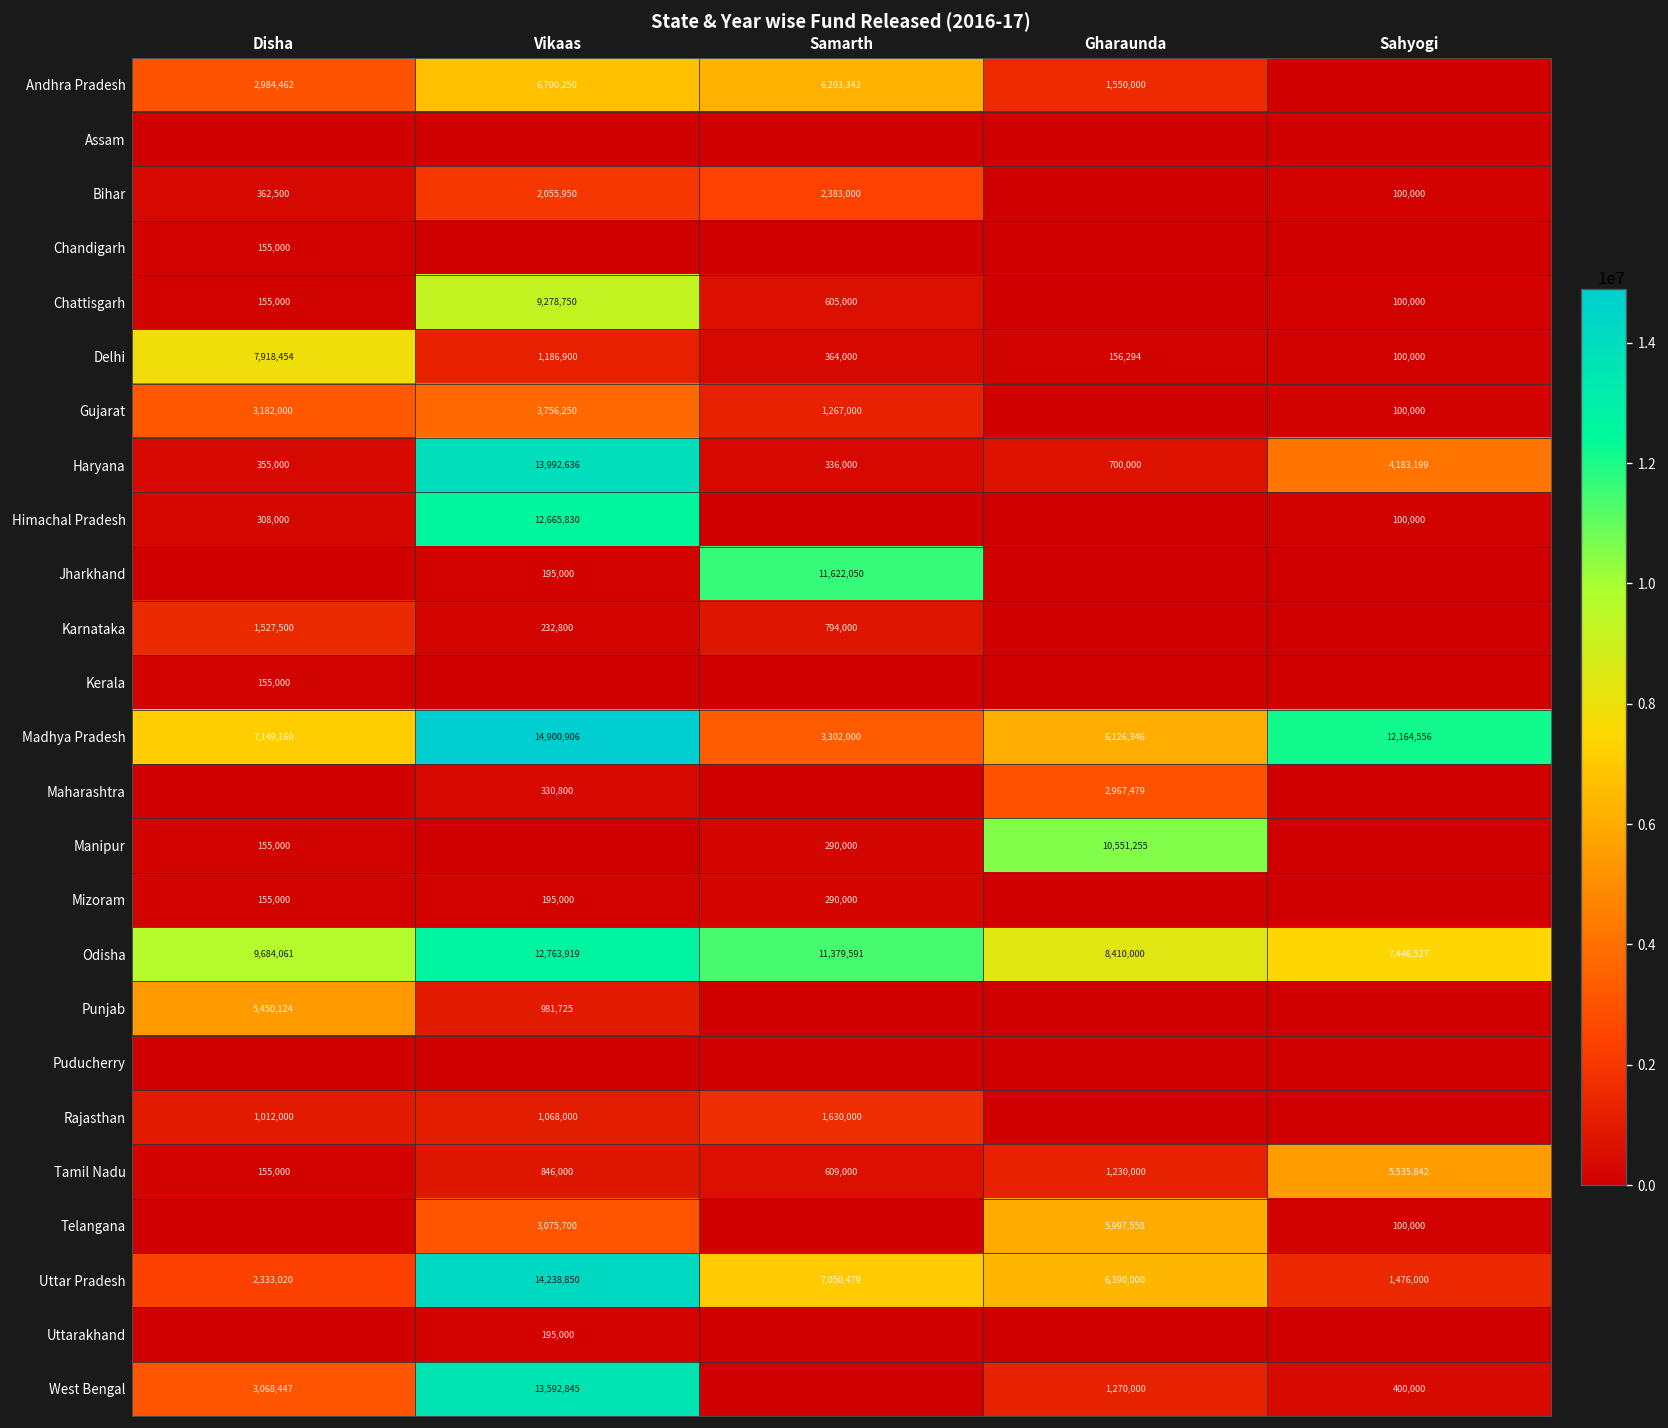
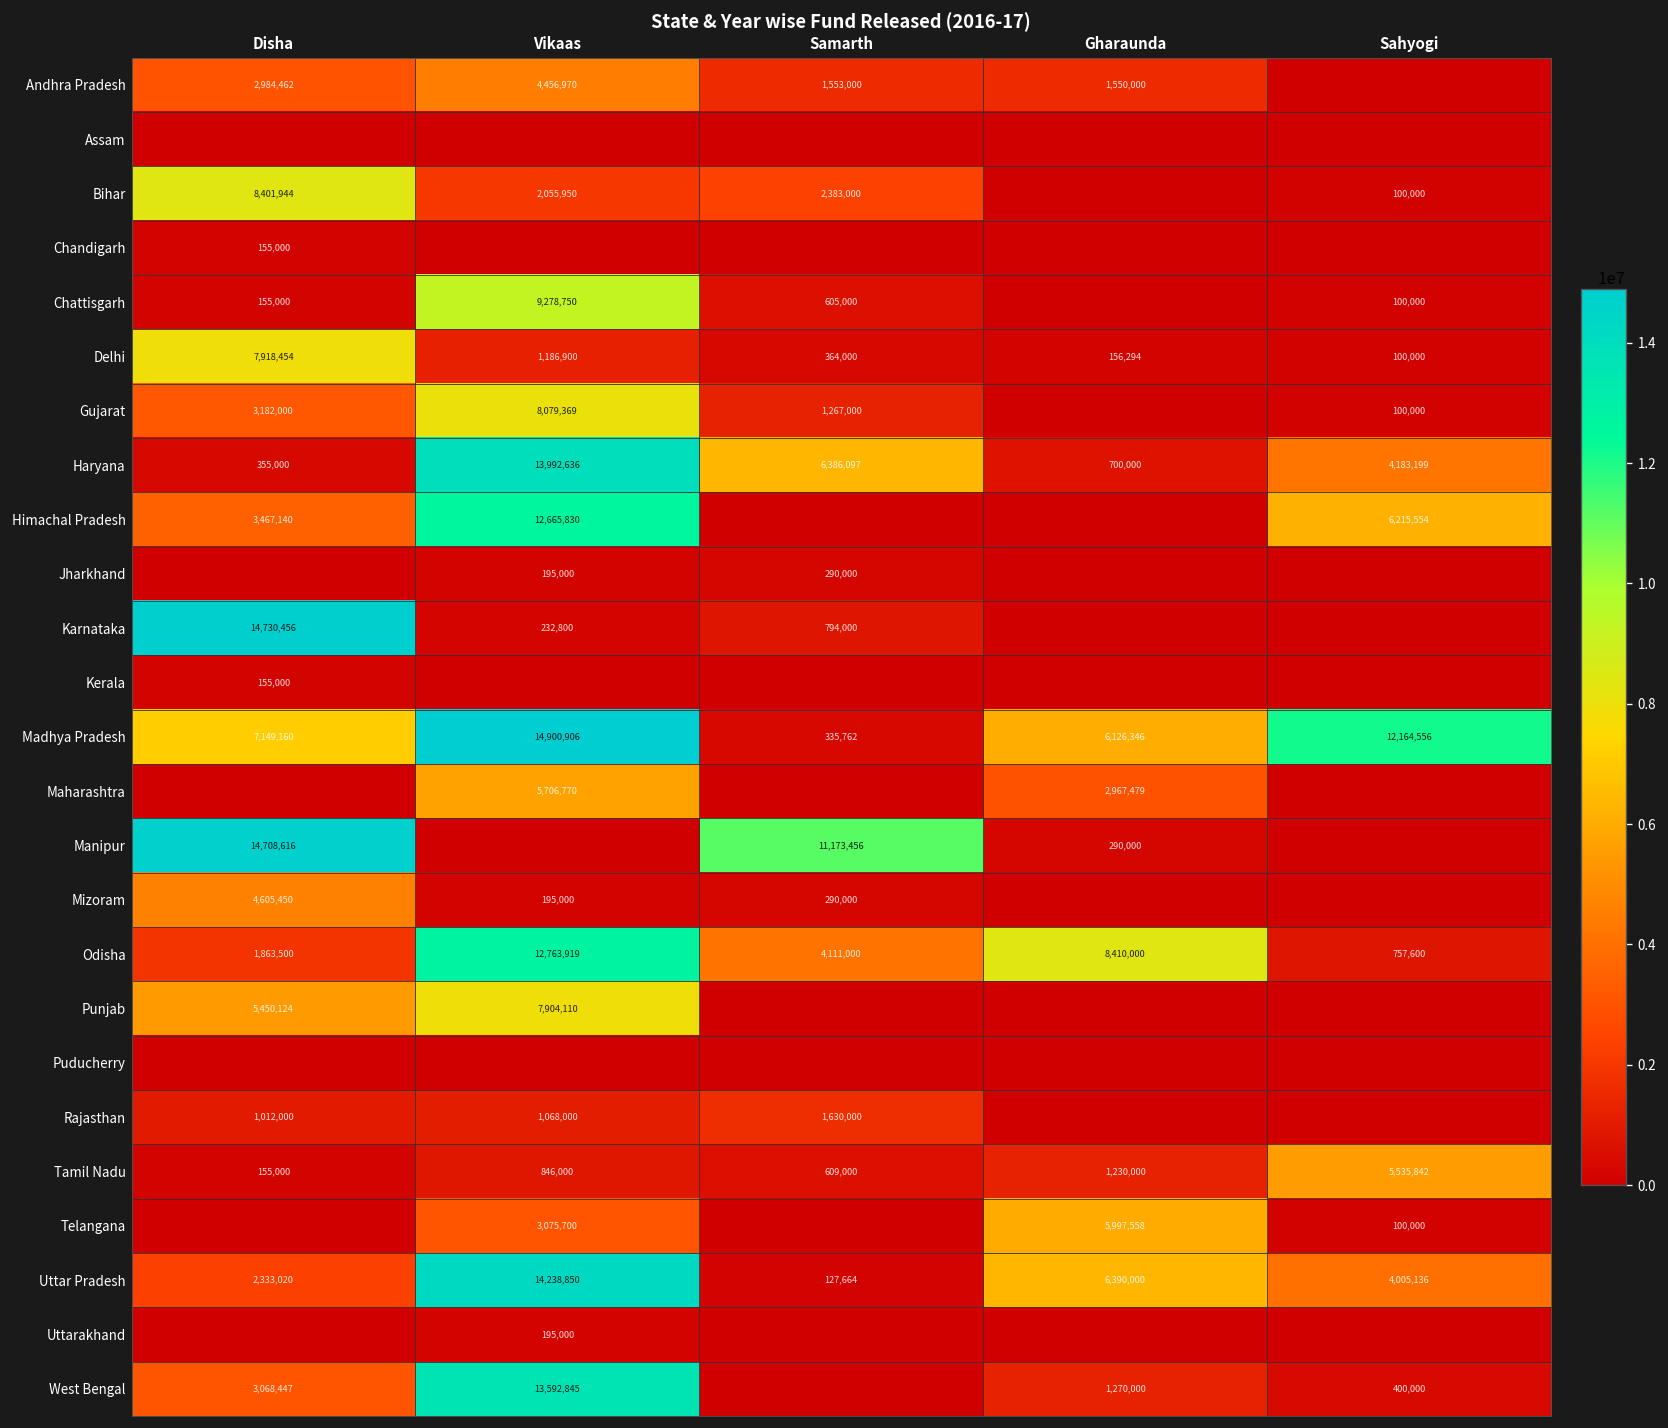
  {
    "Andhra Pradesh": {
      "Disha": "2,984,462",
-     "Vikaas": "6,700,250",
-     "Samarth": "6,203,342",
+     "Vikaas": "4,456,970",
+     "Samarth": "1,553,000",
      "Gharaunda": "1,550,000"
    },
    "Bihar": {
-     "Disha": "362,500",
+     "Disha": "8,401,944",
      "Vikaas": "2,055,950",
      "Samarth": "2,383,000",
      "Sahyogi": "100,000"
    },
    "Chandigarh": {
      "Disha": "155,000"
    },
    "Chattisgarh": {
      "Disha": "155,000",
      "Vikaas": "9,278,750",
      "Samarth": "605,000",
      "Sahyogi": "100,000"
    },
    "Delhi": {
      "Disha": "7,918,454",
      "Vikaas": "1,186,900",
      "Samarth": "364,000",
      "Gharaunda": "156,294",
      "Sahyogi": "100,000"
    },
    "Gujarat": {
      "Disha": "3,182,000",
-     "Vikaas": "3,756,250",
+     "Vikaas": "8,079,369",
      "Samarth": "1,267,000",
      "Sahyogi": "100,000"
    },
    "Haryana": {
      "Disha": "355,000",
      "Vikaas": "13,992,636",
-     "Samarth": "336,000",
+     "Samarth": "6,386,097",
      "Gharaunda": "700,000",
      "Sahyogi": "4,183,199"
    },
    "Himachal Pradesh": {
-     "Disha": "308,000",
+     "Disha": "3,467,140",
      "Vikaas": "12,665,830",
-     "Sahyogi": "100,000"
+     "Sahyogi": "6,215,554"
    },
    "Jharkhand": {
      "Vikaas": "195,000",
-     "Samarth": "11,622,050"
+     "Samarth": "290,000"
    },
    "Karnataka": {
-     "Disha": "1,527,500",
+     "Disha": "14,730,456",
      "Vikaas": "232,800",
      "Samarth": "794,000"
    },
    "Kerala": {
      "Disha": "155,000"
    },
    "Madhya Pradesh": {
      "Disha": "7,149,160",
      "Vikaas": "14,900,906",
-     "Samarth": "3,302,000",
+     "Samarth": "335,762",
      "Gharaunda": "6,126,346",
      "Sahyogi": "12,164,556"
    },
    "Maharashtra": {
-     "Vikaas": "330,800",
+     "Vikaas": "5,706,770",
      "Gharaunda": "2,967,479"
    },
    "Manipur": {
-     "Disha": "155,000",
-     "Samarth": "290,000",
-     "Gharaunda": "10,551,255"
+     "Disha": "14,708,616",
+     "Samarth": "11,173,456",
+     "Gharaunda": "290,000"
    },
    "Mizoram": {
-     "Disha": "155,000",
+     "Disha": "4,605,450",
      "Vikaas": "195,000",
      "Samarth": "290,000"
    },
    "Odisha": {
-     "Disha": "9,684,061",
+     "Disha": "1,863,500",
      "Vikaas": "12,763,919",
-     "Samarth": "11,379,591",
+     "Samarth": "4,111,000",
      "Gharaunda": "8,410,000",
-     "Sahyogi": "7,446,527"
+     "Sahyogi": "757,600"
    },
    "Punjab": {
      "Disha": "5,450,124",
-     "Vikaas": "981,725"
+     "Vikaas": "7,904,110"
    },
    "Rajasthan": {
      "Disha": "1,012,000",
      "Vikaas": "1,068,000",
      "Samarth": "1,630,000"
    },
    "Tamil Nadu": {
      "Disha": "155,000",
      "Vikaas": "846,000",
      "Samarth": "609,000",
      "Gharaunda": "1,230,000",
      "Sahyogi": "5,535,842"
    },
    "Telangana": {
      "Vikaas": "3,075,700",
      "Gharaunda": "5,997,558",
      "Sahyogi": "100,000"
    },
    "Uttar Pradesh": {
      "Disha": "2,333,020",
      "Vikaas": "14,238,850",
-     "Samarth": "7,050,479",
+     "Samarth": "127,664",
      "Gharaunda": "6,390,000",
-     "Sahyogi": "1,476,000"
+     "Sahyogi": "4,005,136"
    },
    "Uttarakhand": {
      "Vikaas": "195,000"
    },
    "West Bengal": {
      "Disha": "3,068,447",
      "Vikaas": "13,592,845",
      "Gharaunda": "1,270,000",
      "Sahyogi": "400,000"
    }
  }
